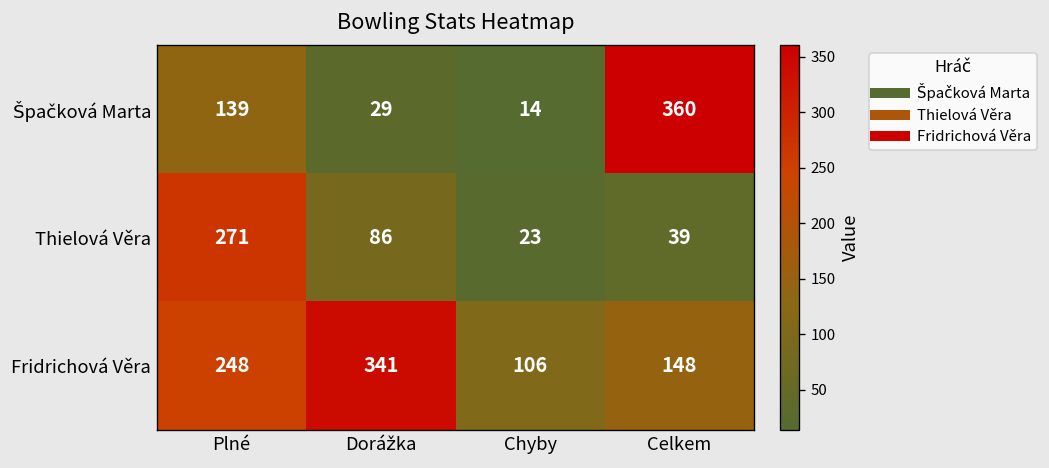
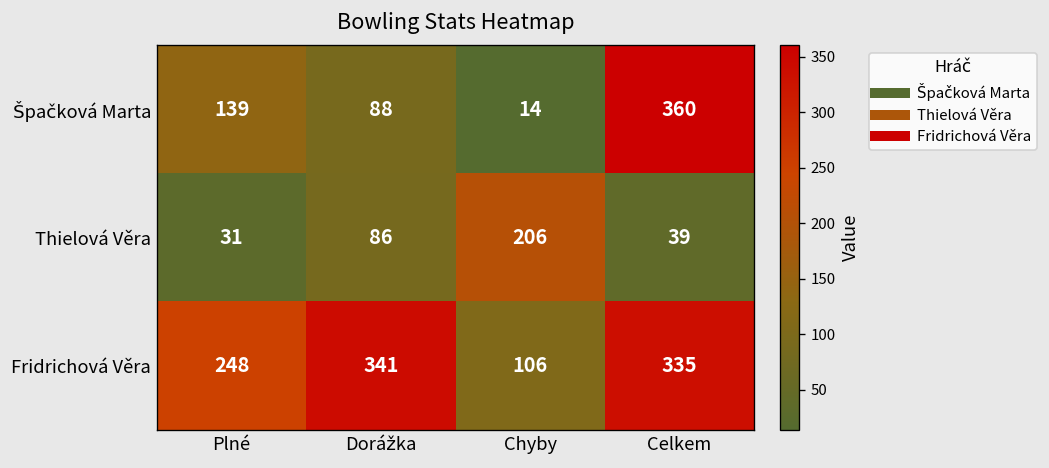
  {
    "Špačková Marta": {
      "Plné": 139,
-     "Dorážka": 29,
+     "Dorážka": 88,
      "Chyby": 14,
      "Celkem": 360
    },
    "Thielová Věra": {
-     "Plné": 271,
+     "Plné": 31,
      "Dorážka": 86,
-     "Chyby": 23,
+     "Chyby": 206,
      "Celkem": 39
    },
    "Fridrichová Věra": {
      "Plné": 248,
      "Dorážka": 341,
      "Chyby": 106,
-     "Celkem": 148
+     "Celkem": 335
    }
  }
